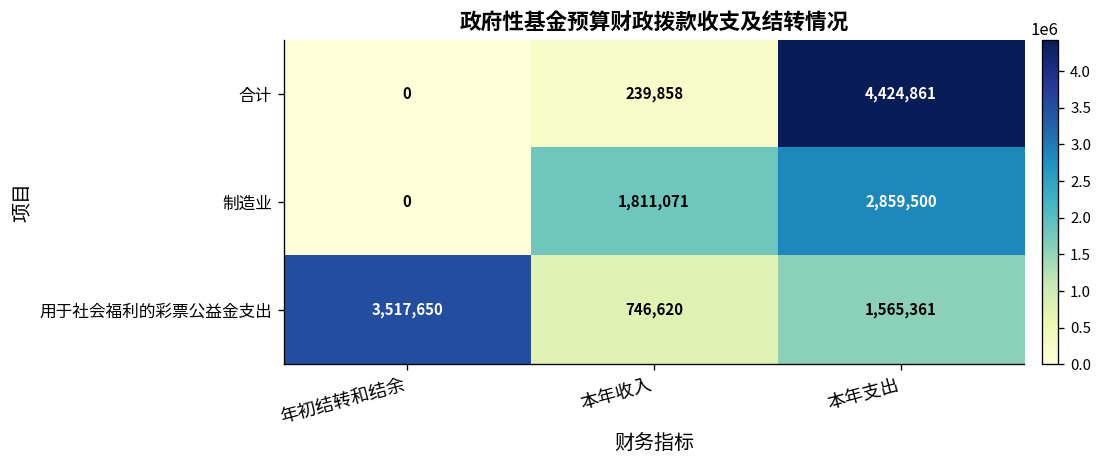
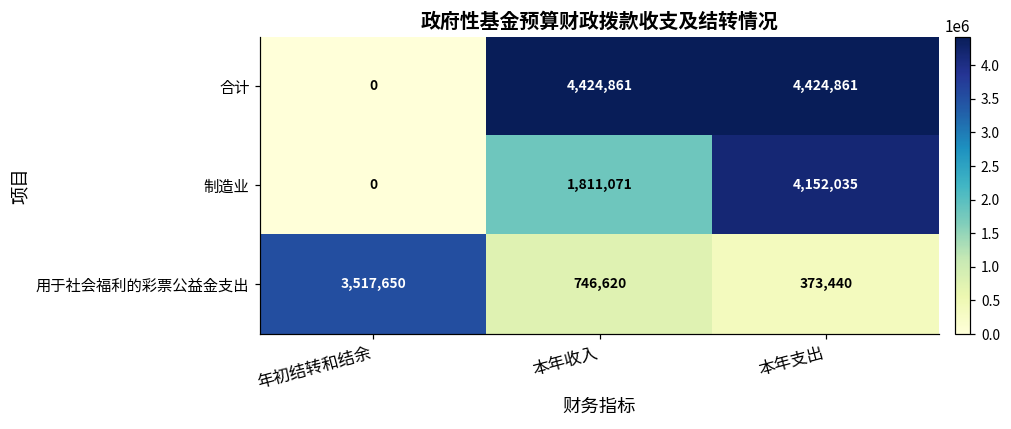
  {
    "合计": {
      "年初结转和结余": "0",
-     "本年收入": "239,858",
+     "本年收入": "4,424,861",
      "本年支出": "4,424,861"
    },
    "制造业": {
      "年初结转和结余": "0",
      "本年收入": "1,811,071",
-     "本年支出": "2,859,500"
+     "本年支出": "4,152,035"
    },
    "用于社会福利的彩票公益金支出": {
      "年初结转和结余": "3,517,650",
      "本年收入": "746,620",
-     "本年支出": "1,565,361"
+     "本年支出": "373,440"
    }
  }
